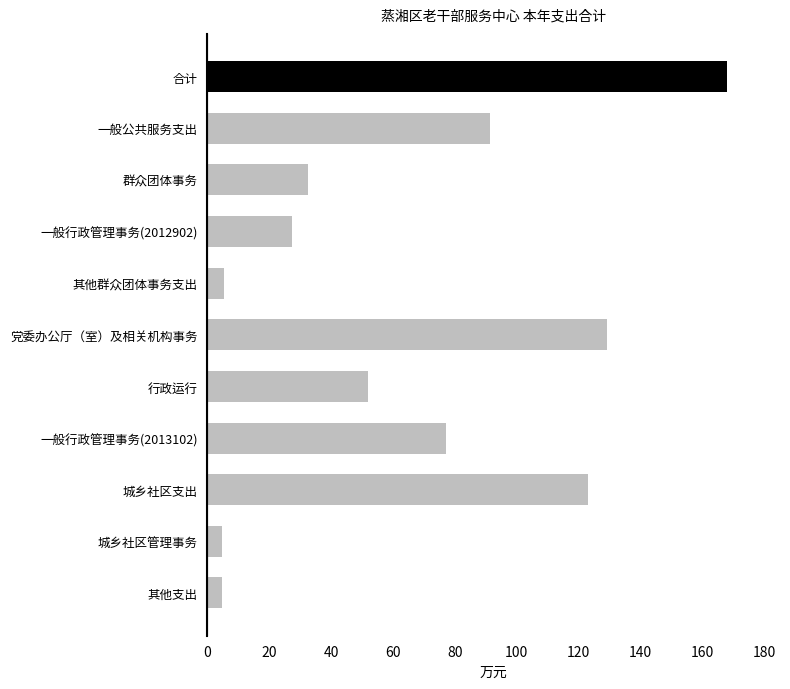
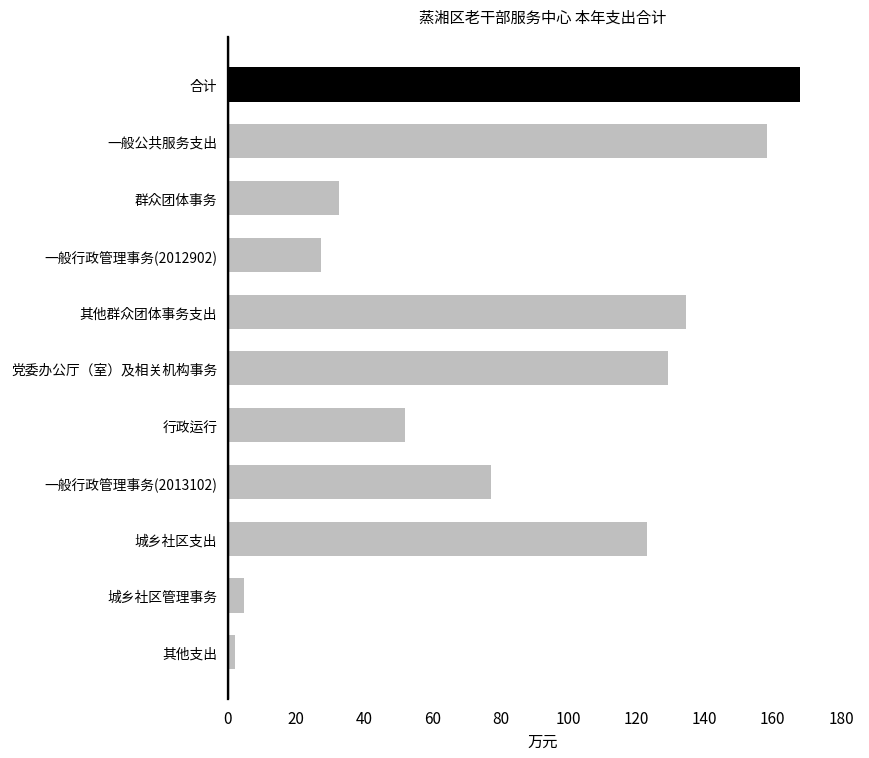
  {
    "合计": 168,
-   "一般公共服务支出": 91,
+   "一般公共服务支出": 158,
    "群众团体事务": 33,
    "一般行政管理事务(2012902)": 27,
-   "其他群众团体事务支出": 6,
+   "其他群众团体事务支出": 135,
    "党委办公厅（室）及相关机构事务": 129,
    "行政运行": 52,
    "一般行政管理事务(2013102)": 77,
    "城乡社区支出": 123,
    "城乡社区管理事务": 5,
-   "其他支出": 5
+   "其他支出": 2
  }
